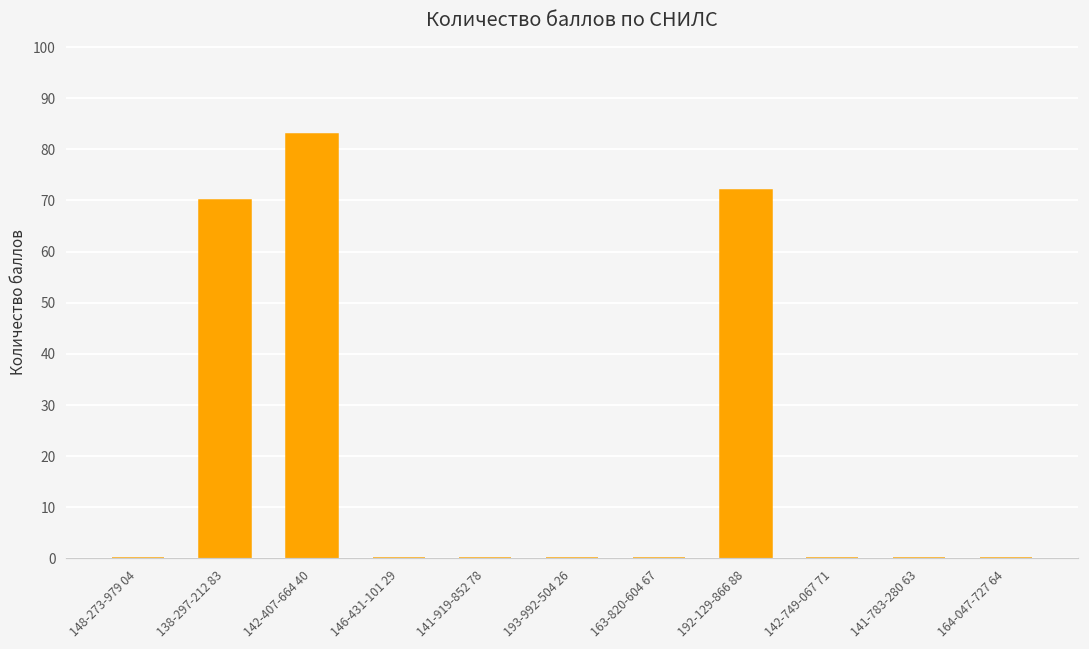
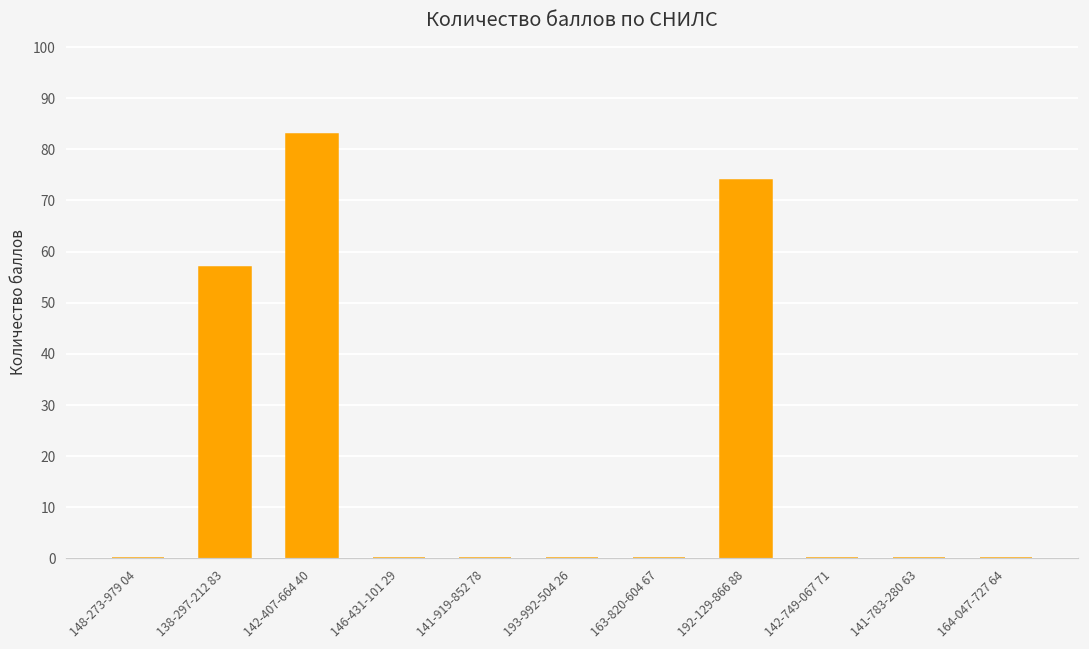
  {
    "148-273-979 04": 0,
-   "138-297-212 83": 70,
+   "138-297-212 83": 57,
    "142-407-664 40": 83,
    "146-431-101 29": 0,
    "141-919-852 78": 0,
    "193-992-504 26": 0,
    "163-820-604 67": 0,
-   "192-129-866 88": 72,
+   "192-129-866 88": 74,
    "142-749-067 71": 0,
    "141-783-280 63": 0,
    "164-047-727 64": 0
  }
